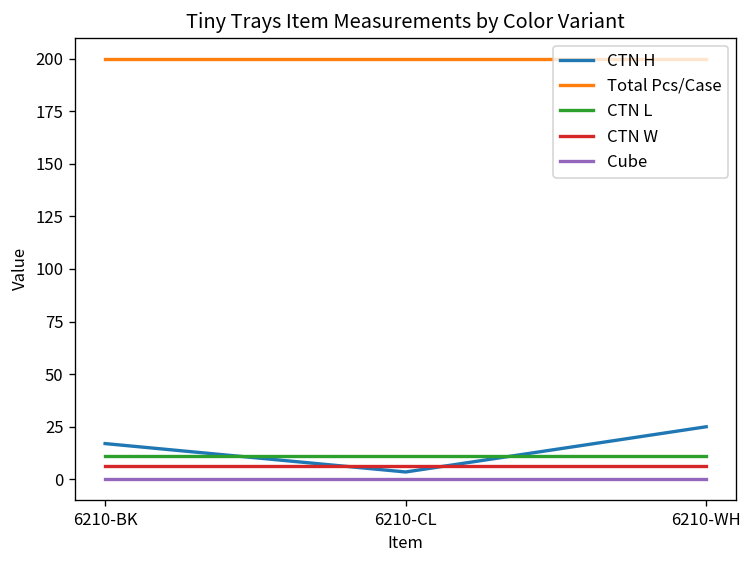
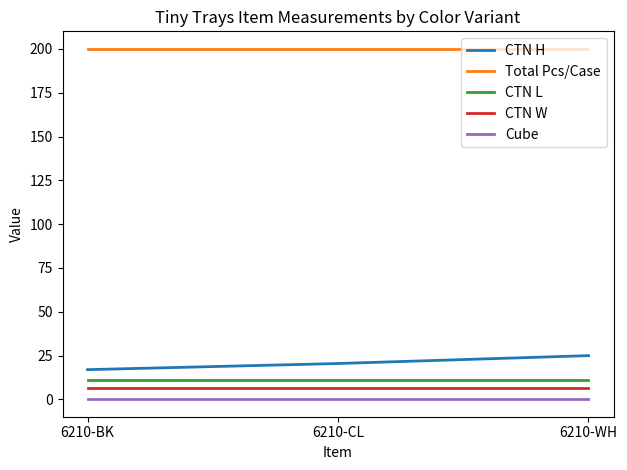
  {
    "CTN H": {
      "6210-BK": 17,
-     "6210-CL": 4,
+     "6210-CL": 21,
      "6210-WH": 25
    },
    "Total Pcs/Case": {
      "6210-BK": 200,
      "6210-CL": 200
    },
    "CTN L": {
      "6210-BK": 11,
      "6210-CL": 11,
      "6210-WH": 11
    },
    "CTN W": {
      "6210-BK": 7,
      "6210-CL": 7,
      "6210-WH": 7
    },
    "Cube": {
      "6210-BK": 0,
      "6210-CL": 0,
      "6210-WH": 0
    }
  }
